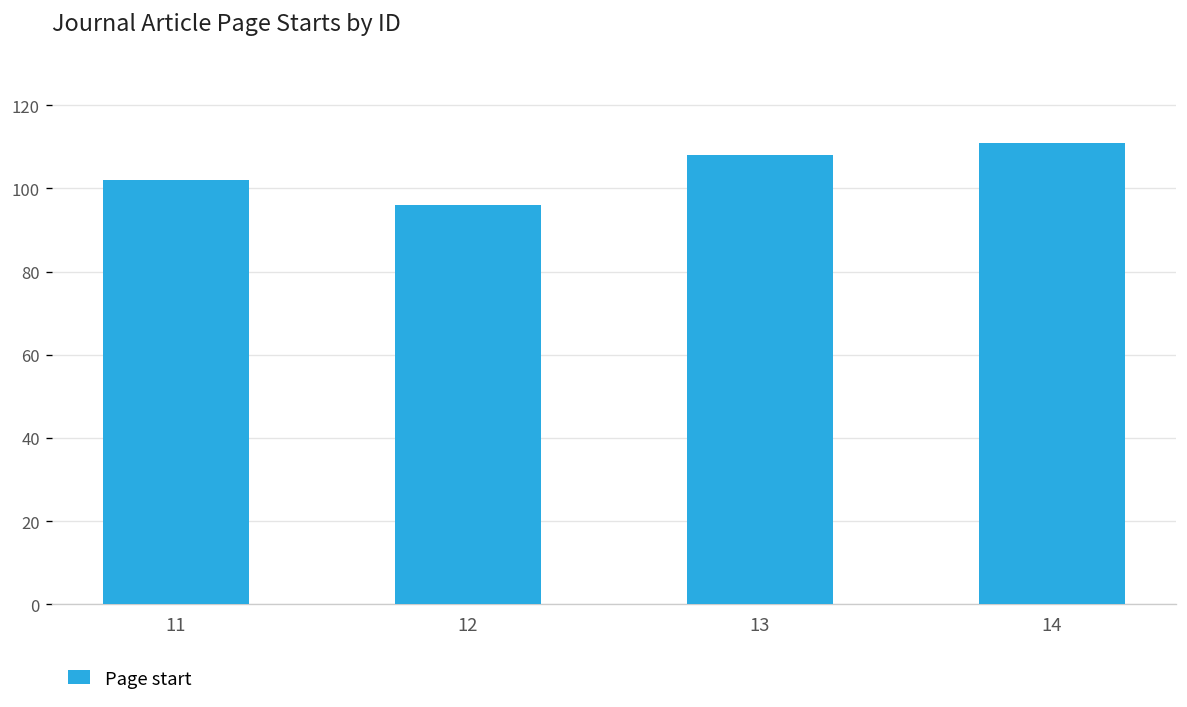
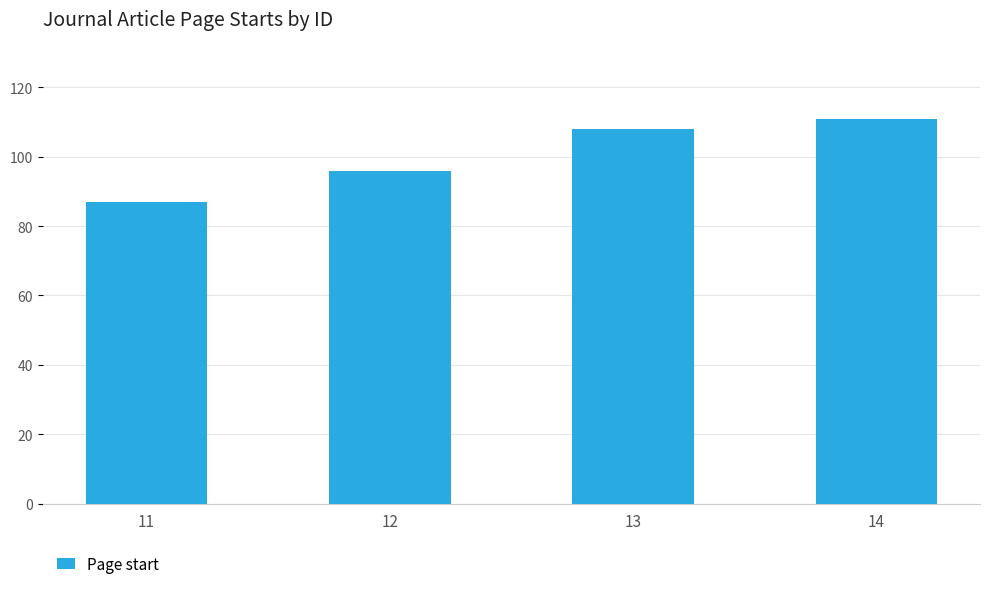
  {
-   "11": 102,
+   "11": 87,
    "12": 96,
    "13": 108,
    "14": 111
  }
